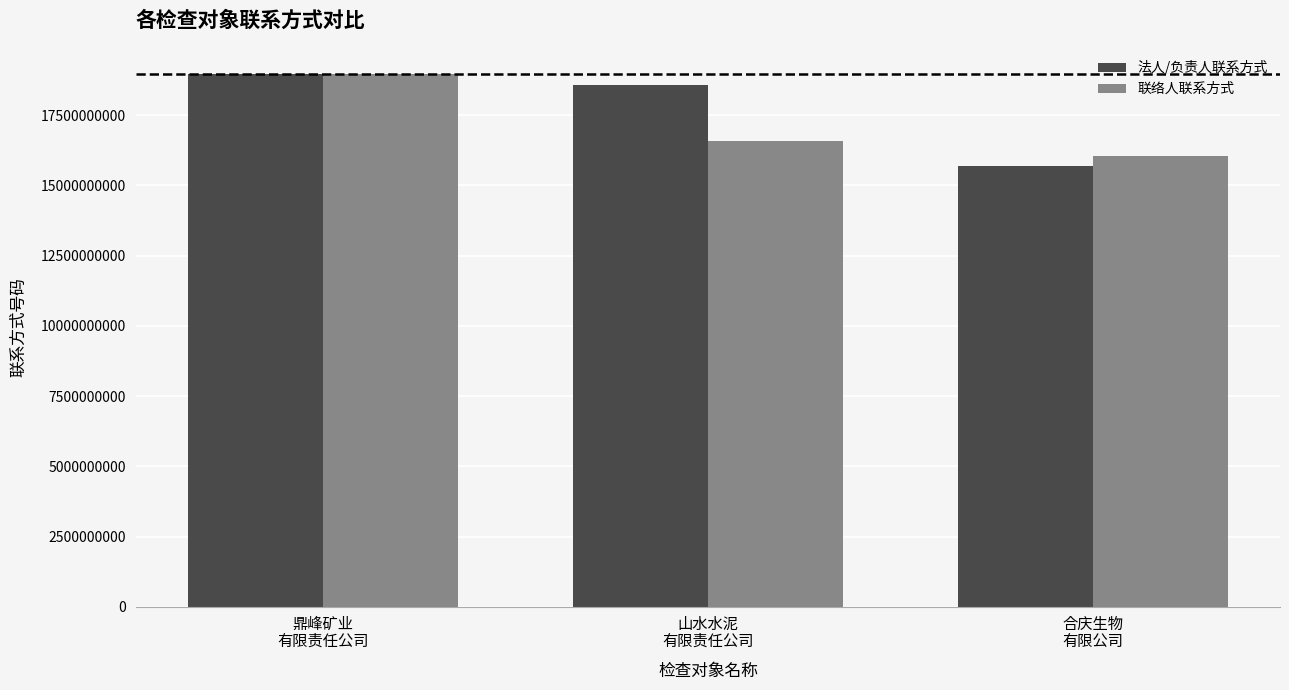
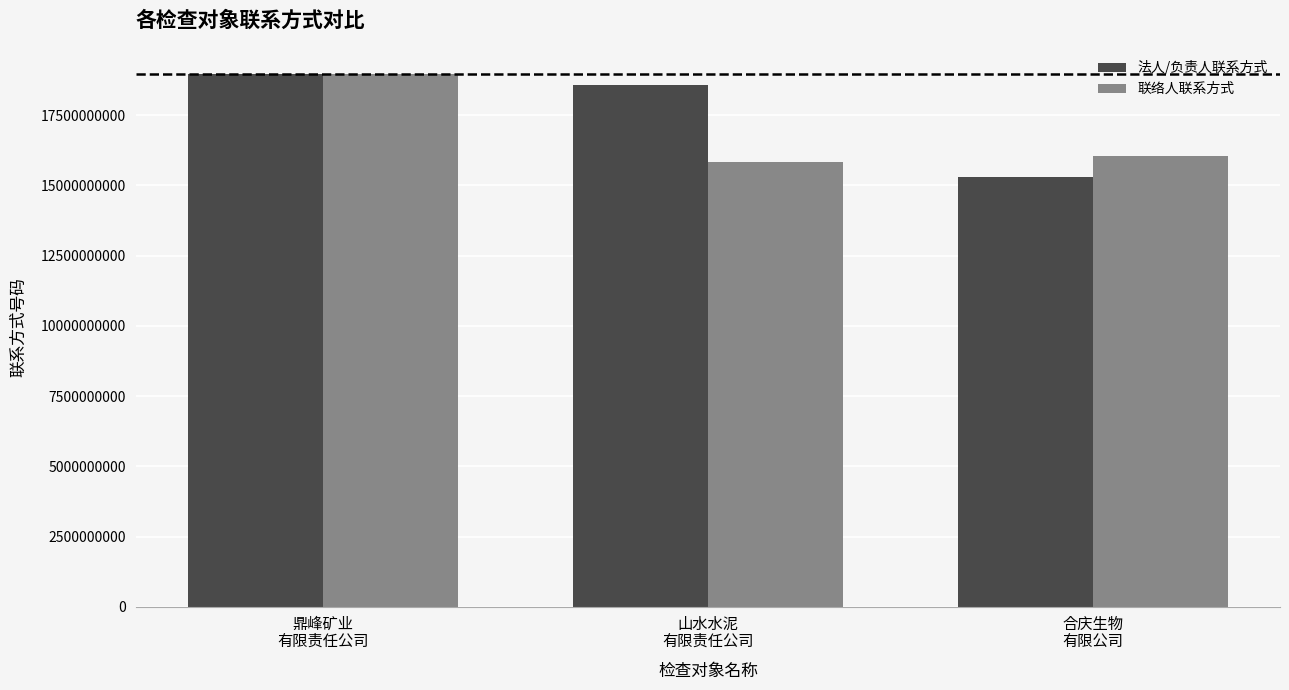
  {
    "法人/负责人联系方式": {
      "鼎峰矿业 有限责任公司": 18900000000,
      "山水水泥 有限责任公司": 18600000000,
-     "合庆生物 有限公司": 15700000000
+     "合庆生物 有限公司": 15300000000
    },
    "联络人联系方式": {
      "鼎峰矿业 有限责任公司": 18900000000,
-     "山水水泥 有限责任公司": 16600000000,
+     "山水水泥 有限责任公司": 15800000000,
      "合庆生物 有限公司": 16000000000
    }
  }
